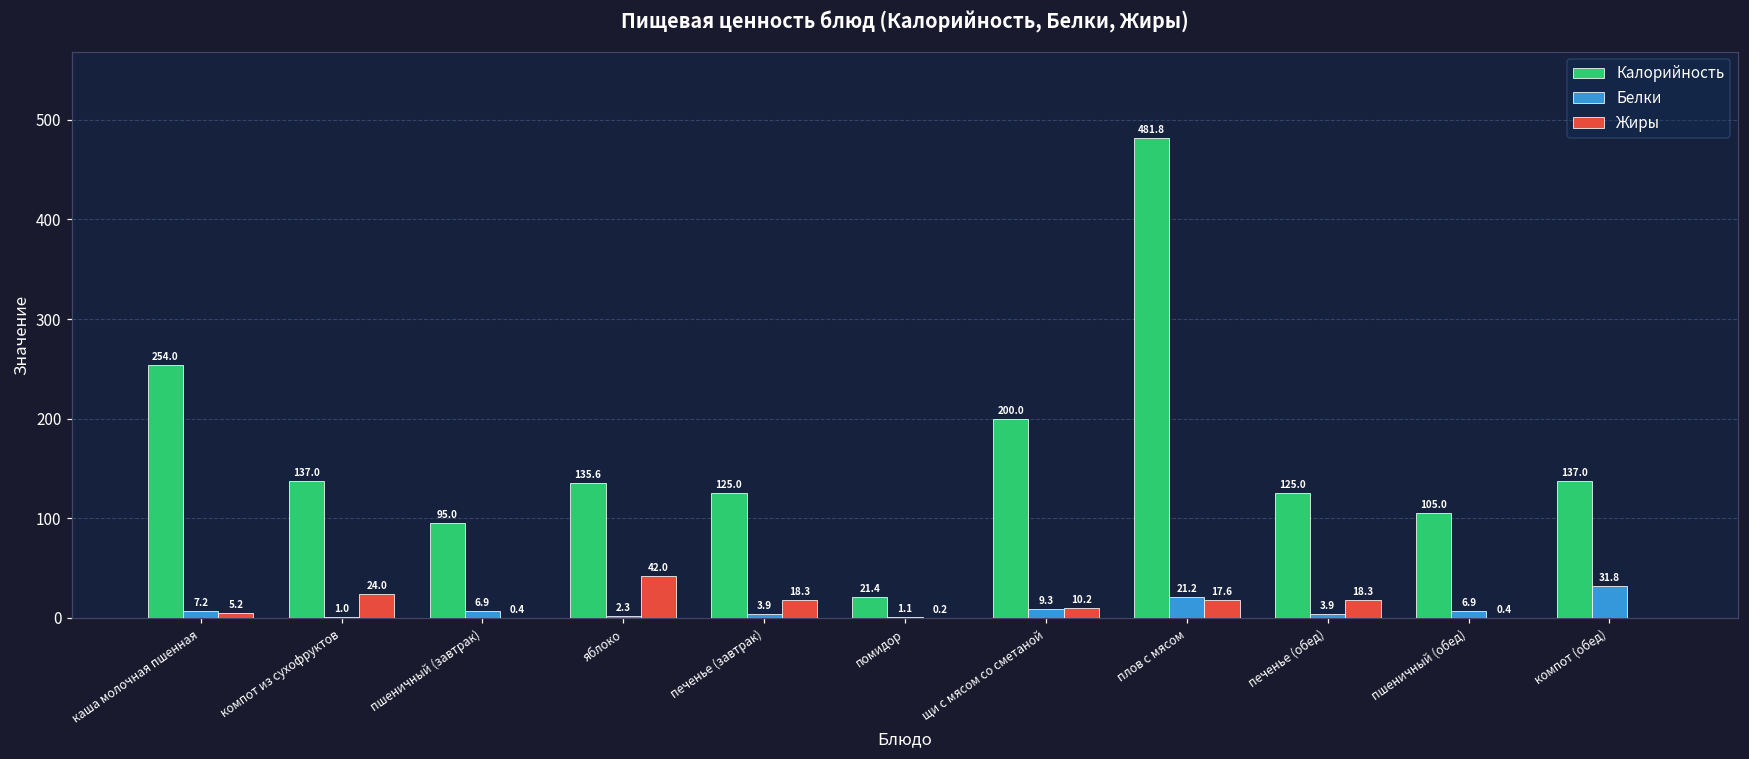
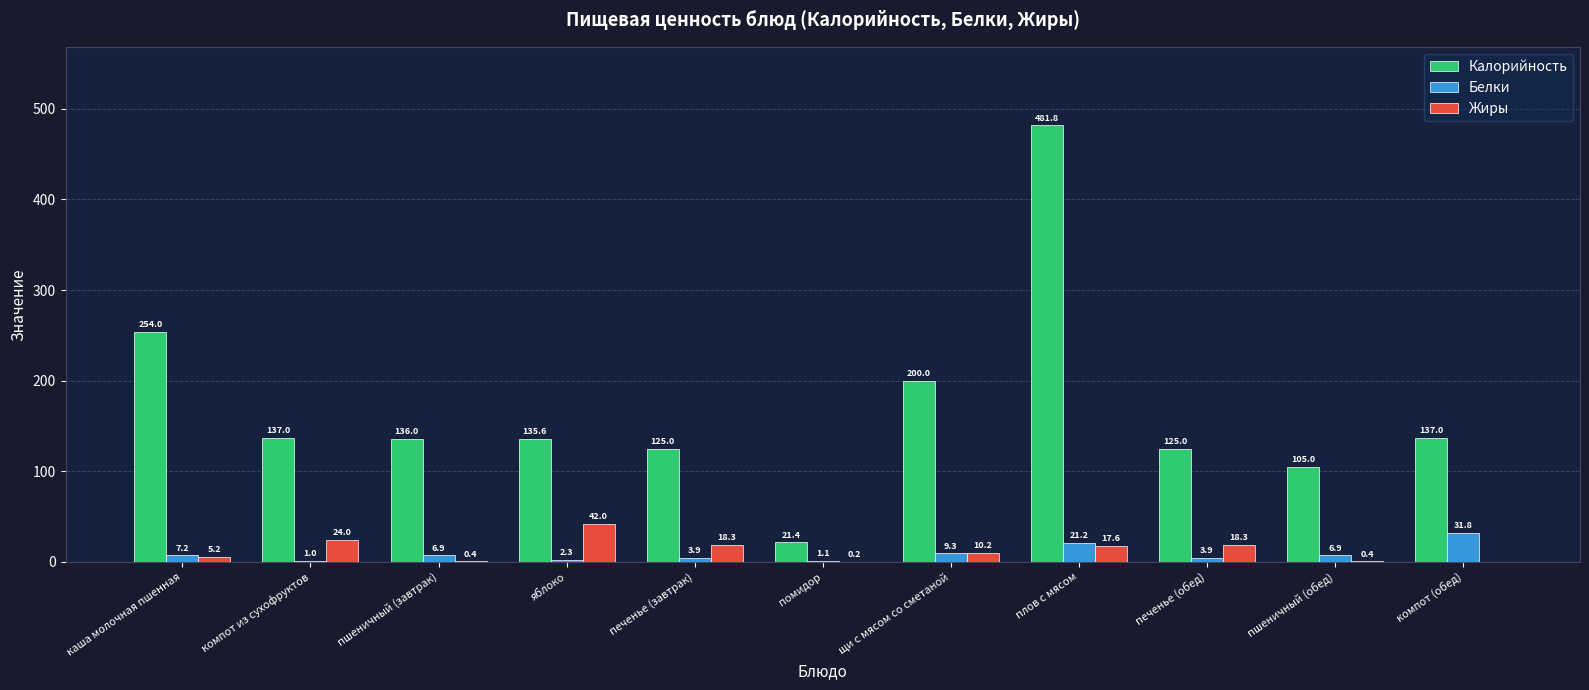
  {
    "Калорийность": {
      "каша молочная пшенная": 254.0,
      "компот из сухофруктов": 137.0,
-     "пшеничный (завтрак)": 95.0,
+     "пшеничный (завтрак)": 136.0,
      "яблоко": 135.6,
      "печенье (завтрак)": 125.0,
      "помидор": 21.4,
      "щи с мясом со сметаной": 200.0,
      "плов с мясом": 481.8,
      "печенье (обед)": 125.0,
      "пшеничный (обед)": 105.0,
      "компот (обед)": 137.0
    },
    "Белки": {
      "каша молочная пшенная": 7.2,
      "компот из сухофруктов": 1.0,
      "пшеничный (завтрак)": 6.9,
      "яблоко": 2.3,
      "печенье (завтрак)": 3.9,
      "помидор": 1.1,
      "щи с мясом со сметаной": 9.3,
      "плов с мясом": 21.2,
      "печенье (обед)": 3.9,
      "пшеничный (обед)": 6.9,
      "компот (обед)": 31.8
    },
    "Жиры": {
      "каша молочная пшенная": 5.2,
      "компот из сухофруктов": 24.0,
      "пшеничный (завтрак)": 0.4,
      "яблоко": 42.0,
      "печенье (завтрак)": 18.3,
      "помидор": 0.2,
      "щи с мясом со сметаной": 10.2,
      "плов с мясом": 17.6,
      "печенье (обед)": 18.3,
      "пшеничный (обед)": 0.4
    }
  }
